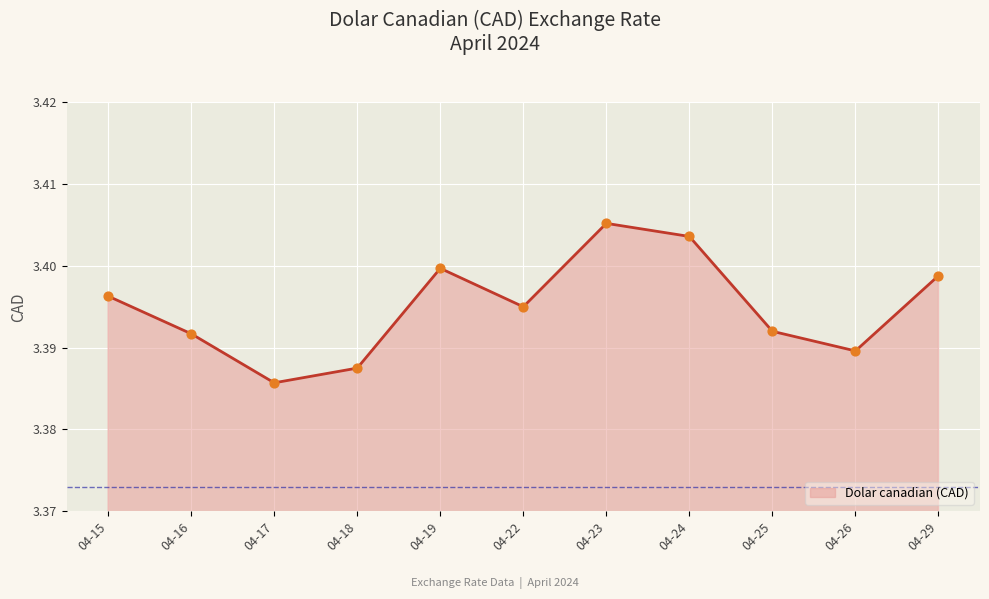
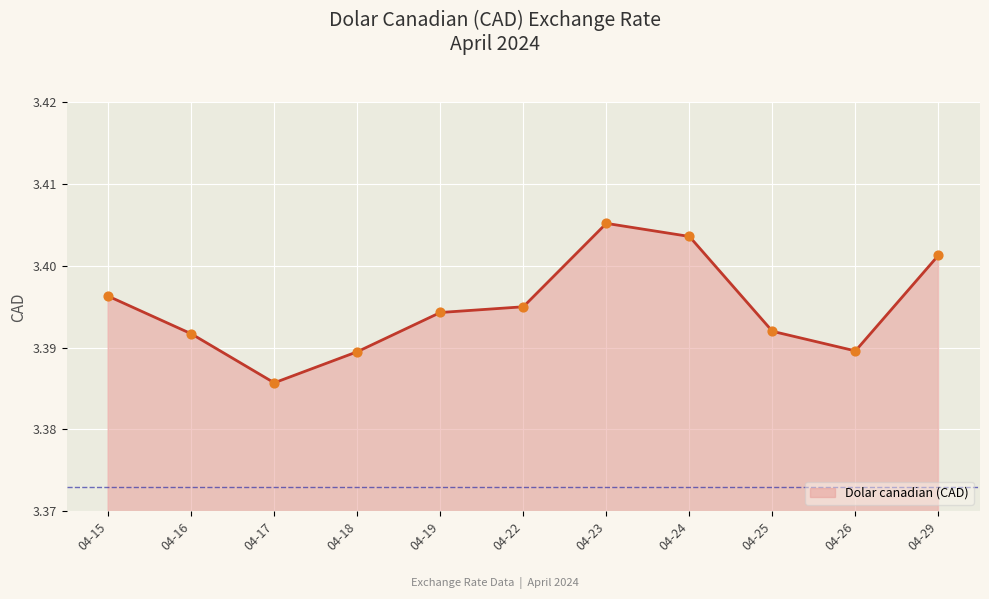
  {
    "04-15": 3.396,
    "04-16": 3.392,
    "04-17": 3.386,
-   "04-18": 3.388,
-   "04-19": 3.400,
+   "04-18": 3.390,
+   "04-19": 3.394,
    "04-22": 3.395,
    "04-23": 3.405,
    "04-24": 3.404,
    "04-25": 3.392,
    "04-26": 3.390,
-   "04-29": 3.399
+   "04-29": 3.401
  }
